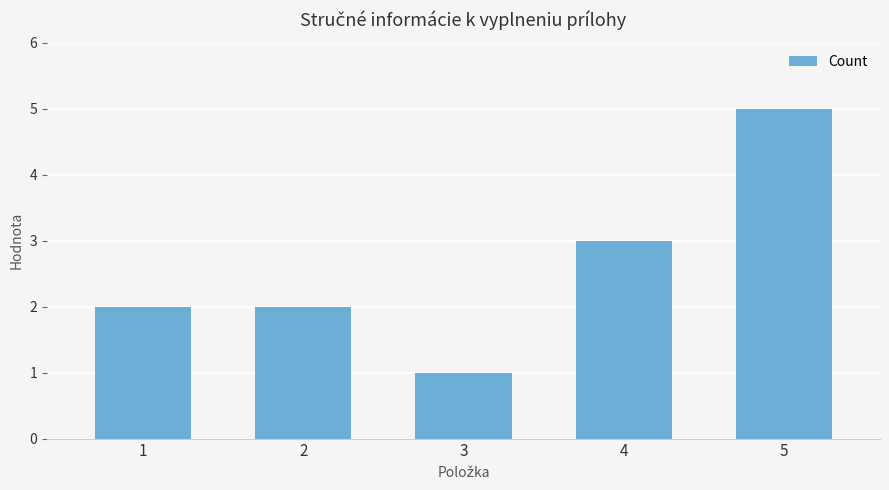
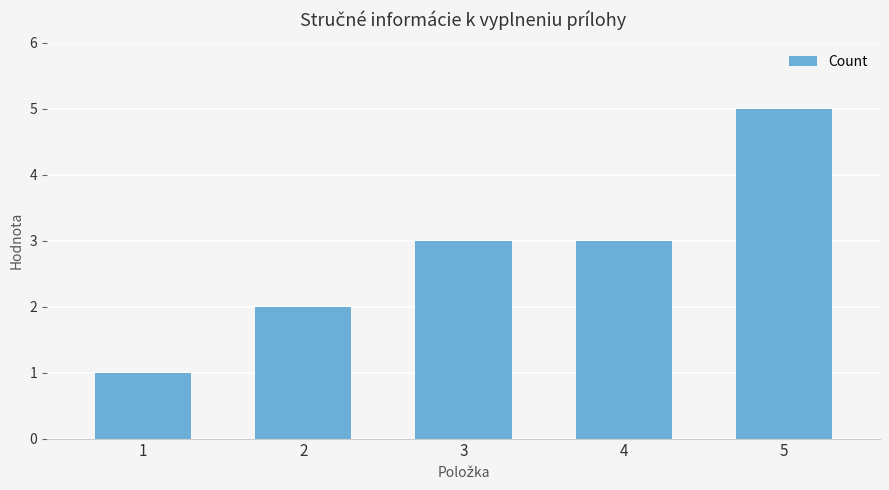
  {
-   "1": 2,
+   "1": 1,
    "2": 2,
-   "3": 1,
+   "3": 3,
    "4": 3,
    "5": 5
  }
